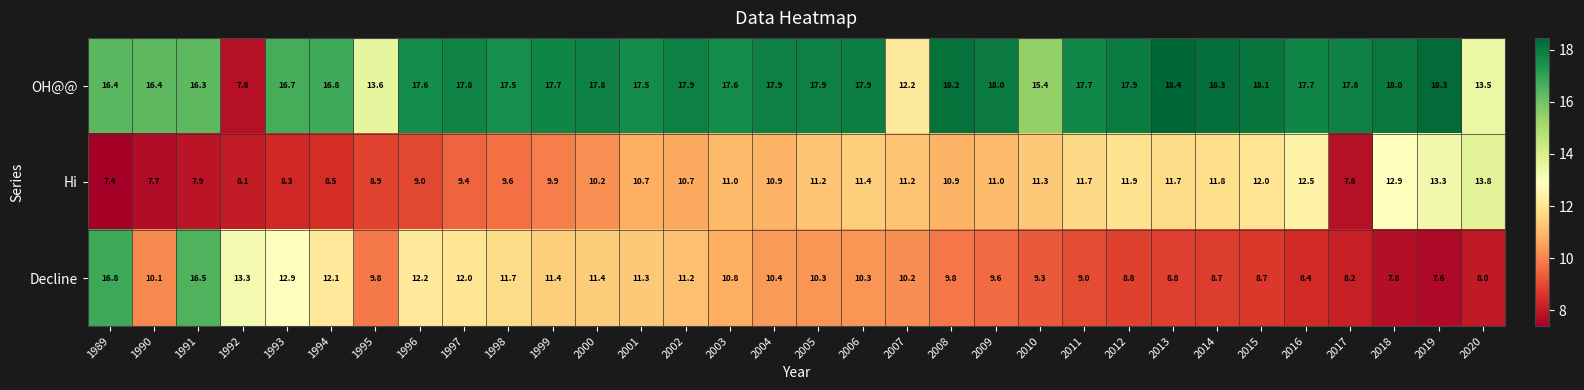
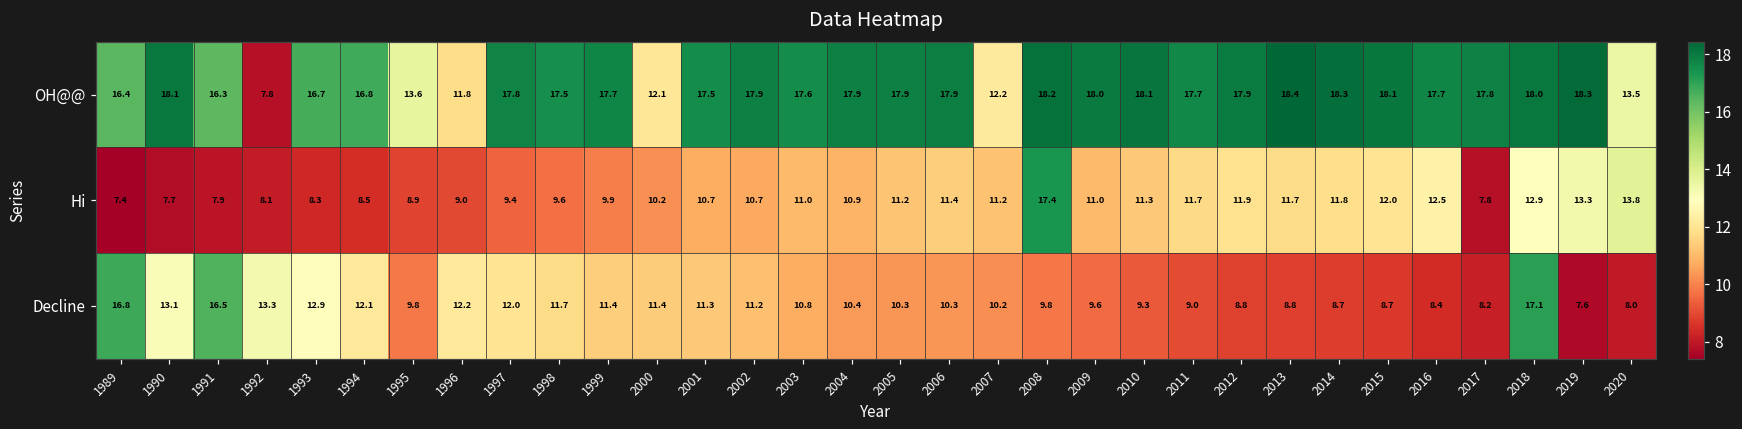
  {
    "OH@@": {
      "1989": 16.4,
-     "1990": 16.4,
+     "1990": 18.1,
      "1991": 16.3,
      "1992": 7.8,
      "1993": 16.7,
      "1994": 16.8,
      "1995": 13.6,
-     "1996": 17.6,
+     "1996": 11.8,
      "1997": 17.8,
      "1998": 17.5,
      "1999": 17.7,
-     "2000": 17.8,
+     "2000": 12.1,
      "2001": 17.5,
      "2002": 17.9,
      "2003": 17.6,
      "2004": 17.9,
      "2005": 17.9,
      "2006": 17.9,
      "2007": 12.2,
      "2008": 18.2,
      "2009": 18.0,
-     "2010": 15.4,
+     "2010": 18.1,
      "2011": 17.7,
      "2012": 17.9,
      "2013": 18.4,
      "2014": 18.3,
      "2015": 18.1,
      "2016": 17.7,
      "2017": 17.8,
      "2018": 18.0,
      "2019": 18.3,
      "2020": 13.5
    },
    "Hi": {
      "1989": 7.4,
      "1990": 7.7,
      "1991": 7.9,
      "1992": 8.1,
      "1993": 8.3,
      "1994": 8.5,
      "1995": 8.9,
      "1996": 9.0,
      "1997": 9.4,
      "1998": 9.6,
      "1999": 9.9,
      "2000": 10.2,
      "2001": 10.7,
      "2002": 10.7,
      "2003": 11.0,
      "2004": 10.9,
      "2005": 11.2,
      "2006": 11.4,
      "2007": 11.2,
-     "2008": 10.9,
+     "2008": 17.4,
      "2009": 11.0,
      "2010": 11.3,
      "2011": 11.7,
      "2012": 11.9,
      "2013": 11.7,
      "2014": 11.8,
      "2015": 12.0,
      "2016": 12.5,
      "2017": 7.8,
      "2018": 12.9,
      "2019": 13.3,
      "2020": 13.8
    },
    "Decline": {
      "1989": 16.8,
-     "1990": 10.1,
+     "1990": 13.1,
      "1991": 16.5,
      "1992": 13.3,
      "1993": 12.9,
      "1994": 12.1,
      "1995": 9.8,
      "1996": 12.2,
      "1997": 12.0,
      "1998": 11.7,
      "1999": 11.4,
      "2000": 11.4,
      "2001": 11.3,
      "2002": 11.2,
      "2003": 10.8,
      "2004": 10.4,
      "2005": 10.3,
      "2006": 10.3,
      "2007": 10.2,
      "2008": 9.8,
      "2009": 9.6,
      "2010": 9.3,
      "2011": 9.0,
      "2012": 8.8,
      "2013": 8.8,
      "2014": 8.7,
      "2015": 8.7,
      "2016": 8.4,
      "2017": 8.2,
-     "2018": 7.8,
+     "2018": 17.1,
      "2019": 7.6,
      "2020": 8.0
    }
  }
